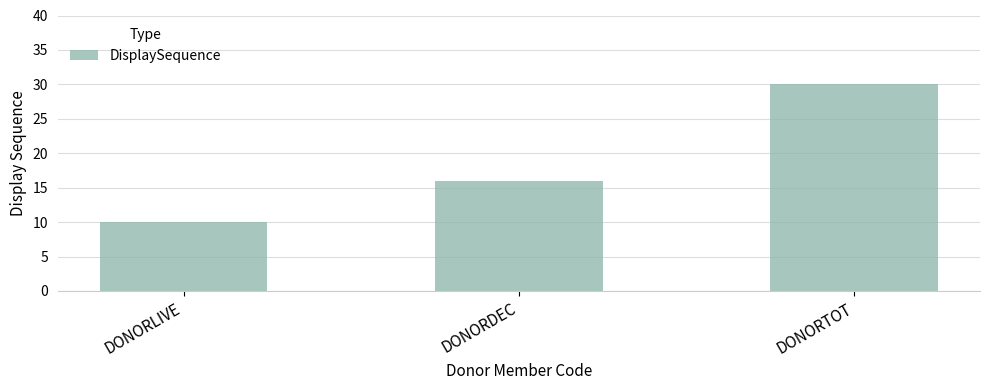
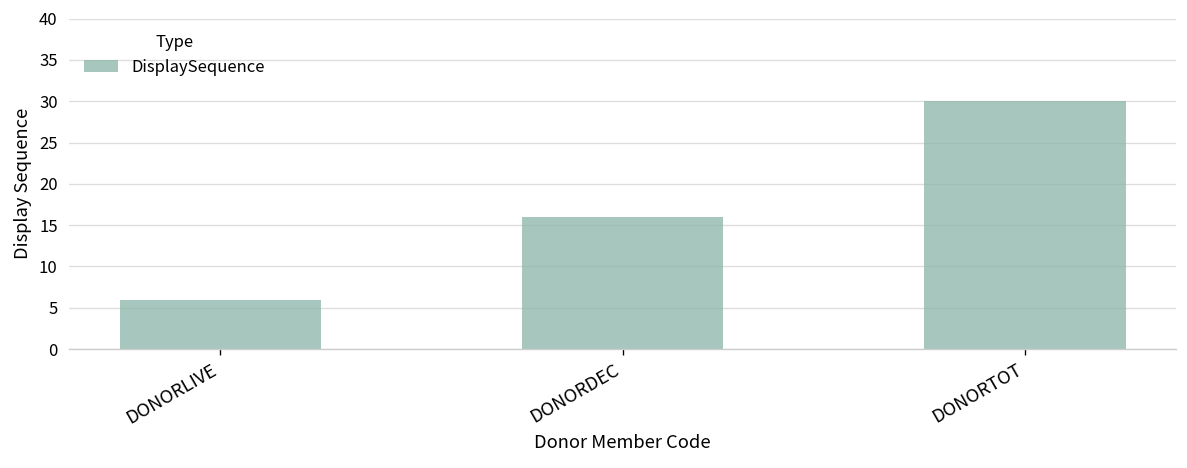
  {
-   "DONORLIVE": 10,
+   "DONORLIVE": 6,
    "DONORDEC": 16,
    "DONORTOT": 30
  }
